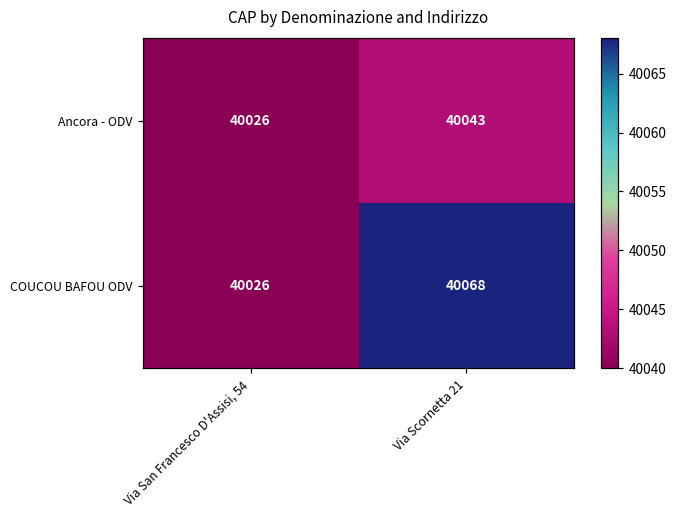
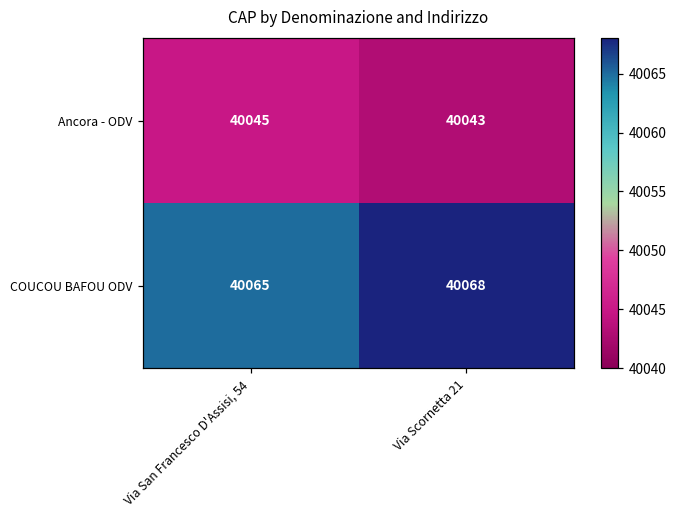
  {
    "Ancora - ODV": {
-     "Via San Francesco D'Assisi, 54": 40026,
+     "Via San Francesco D'Assisi, 54": 40045,
      "Via Scornetta 21": 40043
    },
    "COUCOU BAFOU ODV": {
-     "Via San Francesco D'Assisi, 54": 40026,
+     "Via San Francesco D'Assisi, 54": 40065,
      "Via Scornetta 21": 40068
    }
  }
